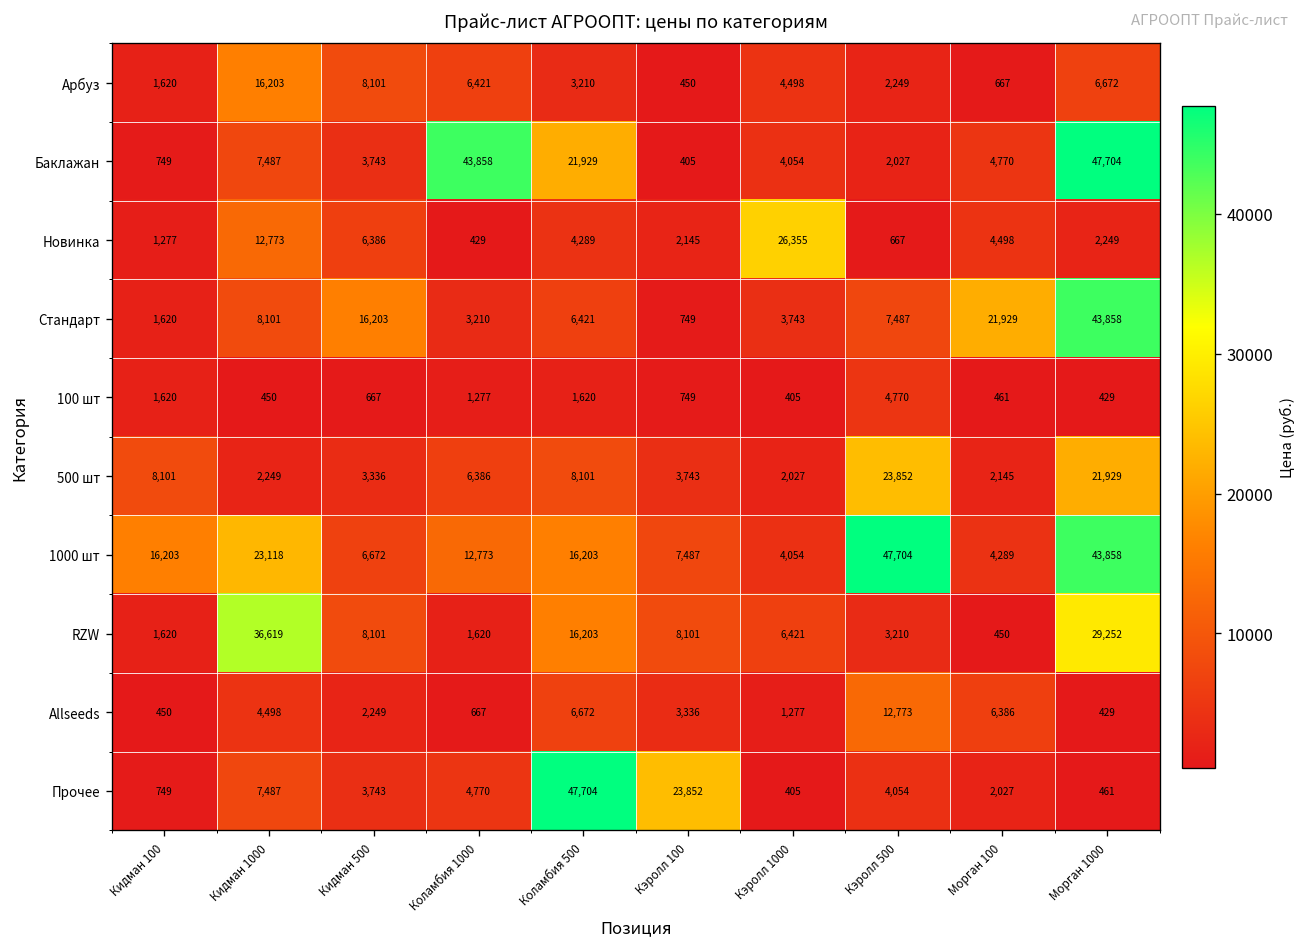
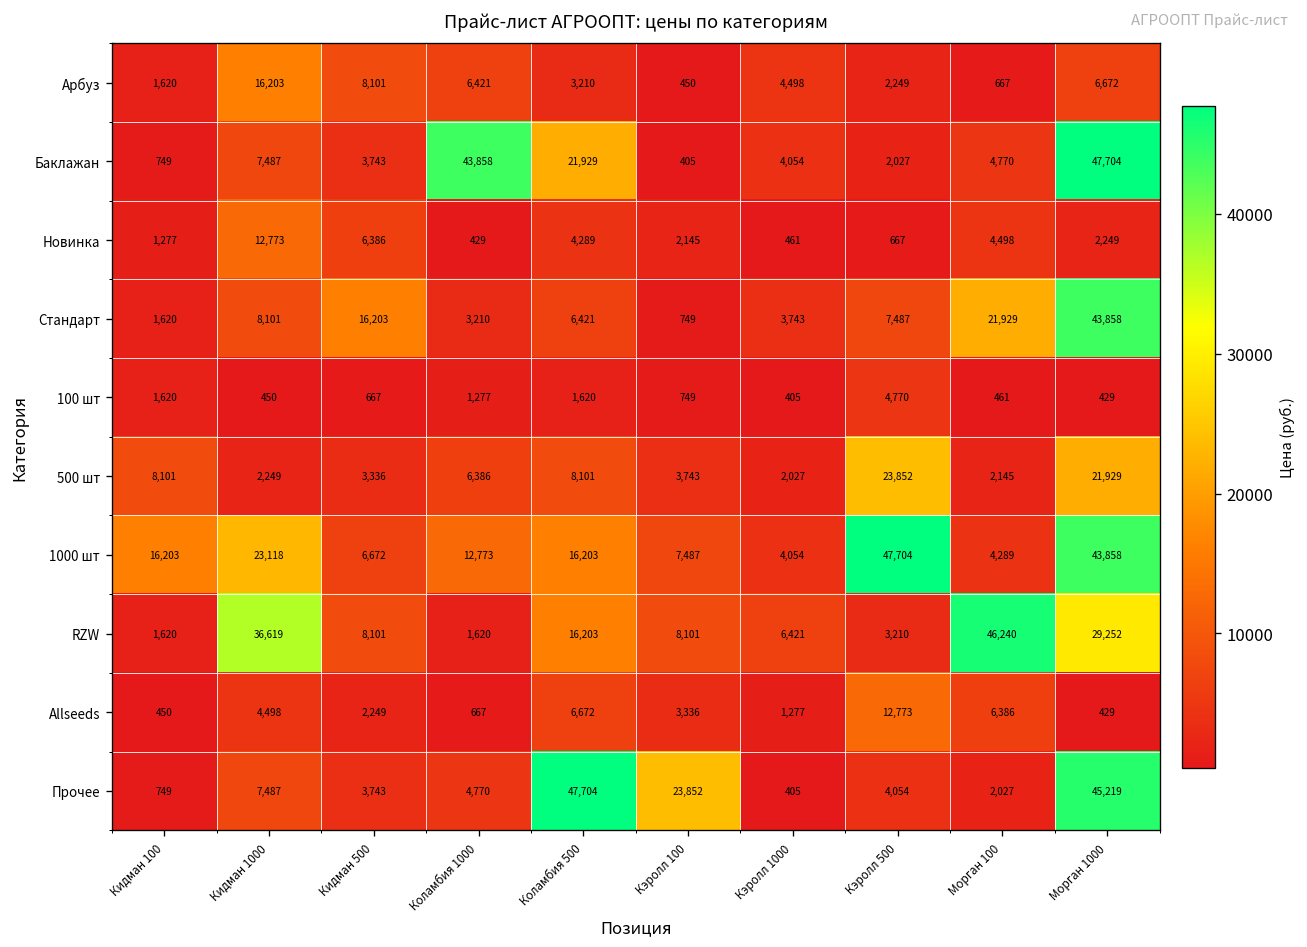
  {
    "Арбуз": {
      "Кидман 100": "1,620",
      "Кидман 1000": "16,203",
      "Кидман 500": "8,101",
      "Коламбия 1000": "6,421",
      "Коламбия 500": "3,210",
      "Кэролл 100": "450",
      "Кэролл 1000": "4,498",
      "Кэролл 500": "2,249",
      "Морган 100": "667",
      "Морган 1000": "6,672"
    },
    "Баклажан": {
      "Кидман 100": "749",
      "Кидман 1000": "7,487",
      "Кидман 500": "3,743",
      "Коламбия 1000": "43,858",
      "Коламбия 500": "21,929",
      "Кэролл 100": "405",
      "Кэролл 1000": "4,054",
      "Кэролл 500": "2,027",
      "Морган 100": "4,770",
      "Морган 1000": "47,704"
    },
    "Новинка": {
      "Кидман 100": "1,277",
      "Кидман 1000": "12,773",
      "Кидман 500": "6,386",
      "Коламбия 1000": "429",
      "Коламбия 500": "4,289",
      "Кэролл 100": "2,145",
-     "Кэролл 1000": "26,355",
+     "Кэролл 1000": "461",
      "Кэролл 500": "667",
      "Морган 100": "4,498",
      "Морган 1000": "2,249"
    },
    "Стандарт": {
      "Кидман 100": "1,620",
      "Кидман 1000": "8,101",
      "Кидман 500": "16,203",
      "Коламбия 1000": "3,210",
      "Коламбия 500": "6,421",
      "Кэролл 100": "749",
      "Кэролл 1000": "3,743",
      "Кэролл 500": "7,487",
      "Морган 100": "21,929",
      "Морган 1000": "43,858"
    },
    "100 шт": {
      "Кидман 100": "1,620",
      "Кидман 1000": "450",
      "Кидман 500": "667",
      "Коламбия 1000": "1,277",
      "Коламбия 500": "1,620",
      "Кэролл 100": "749",
      "Кэролл 1000": "405",
      "Кэролл 500": "4,770",
      "Морган 100": "461",
      "Морган 1000": "429"
    },
    "500 шт": {
      "Кидман 100": "8,101",
      "Кидман 1000": "2,249",
      "Кидман 500": "3,336",
      "Коламбия 1000": "6,386",
      "Коламбия 500": "8,101",
      "Кэролл 100": "3,743",
      "Кэролл 1000": "2,027",
      "Кэролл 500": "23,852",
      "Морган 100": "2,145",
      "Морган 1000": "21,929"
    },
    "1000 шт": {
      "Кидман 100": "16,203",
      "Кидман 1000": "23,118",
      "Кидман 500": "6,672",
      "Коламбия 1000": "12,773",
      "Коламбия 500": "16,203",
      "Кэролл 100": "7,487",
      "Кэролл 1000": "4,054",
      "Кэролл 500": "47,704",
      "Морган 100": "4,289",
      "Морган 1000": "43,858"
    },
    "RZW": {
      "Кидман 100": "1,620",
      "Кидман 1000": "36,619",
      "Кидман 500": "8,101",
      "Коламбия 1000": "1,620",
      "Коламбия 500": "16,203",
      "Кэролл 100": "8,101",
      "Кэролл 1000": "6,421",
      "Кэролл 500": "3,210",
-     "Морган 100": "450",
+     "Морган 100": "46,240",
      "Морган 1000": "29,252"
    },
    "Allseeds": {
      "Кидман 100": "450",
      "Кидман 1000": "4,498",
      "Кидман 500": "2,249",
      "Коламбия 1000": "667",
      "Коламбия 500": "6,672",
      "Кэролл 100": "3,336",
      "Кэролл 1000": "1,277",
      "Кэролл 500": "12,773",
      "Морган 100": "6,386",
      "Морган 1000": "429"
    },
    "Прочее": {
      "Кидман 100": "749",
      "Кидман 1000": "7,487",
      "Кидман 500": "3,743",
      "Коламбия 1000": "4,770",
      "Коламбия 500": "47,704",
      "Кэролл 100": "23,852",
      "Кэролл 1000": "405",
      "Кэролл 500": "4,054",
      "Морган 100": "2,027",
-     "Морган 1000": "461"
+     "Морган 1000": "45,219"
    }
  }
